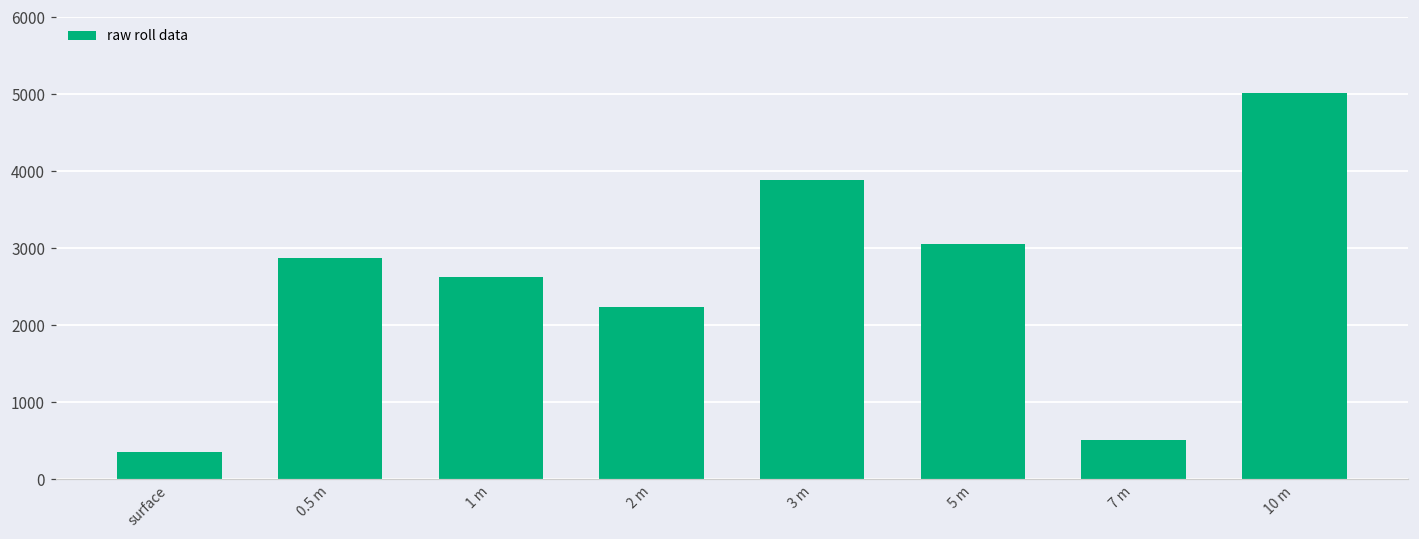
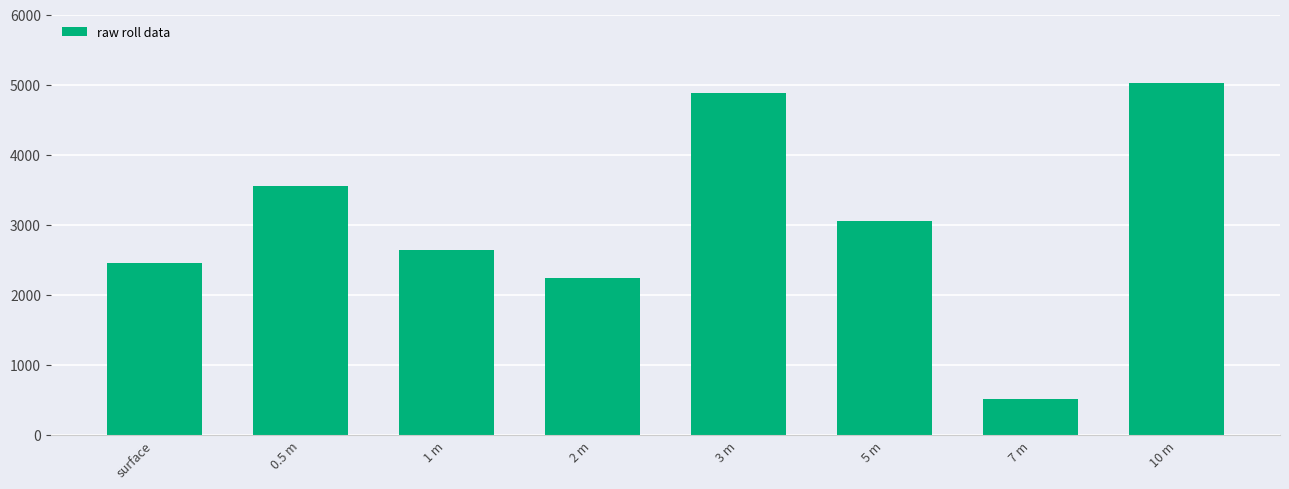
  {
-   "surface": 400,
-   "0.5 m": 2900,
+   "surface": 2500,
+   "0.5 m": 3600,
    "1 m": 2600,
    "2 m": 2200,
-   "3 m": 3900,
+   "3 m": 4900,
    "5 m": 3100,
    "7 m": 500,
    "10 m": 5000
  }
